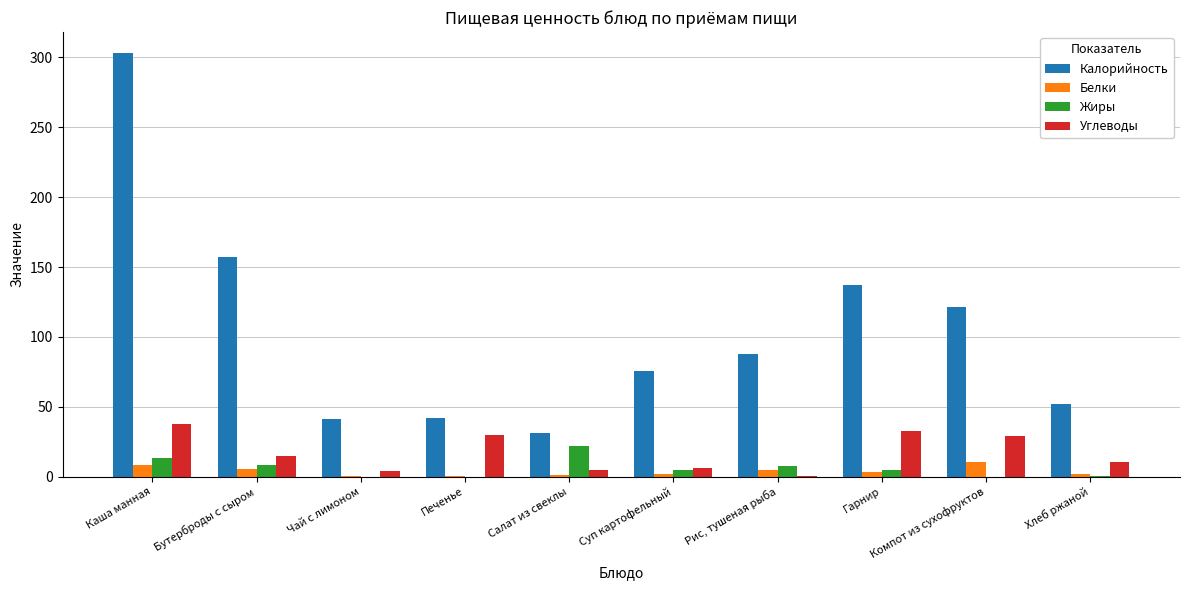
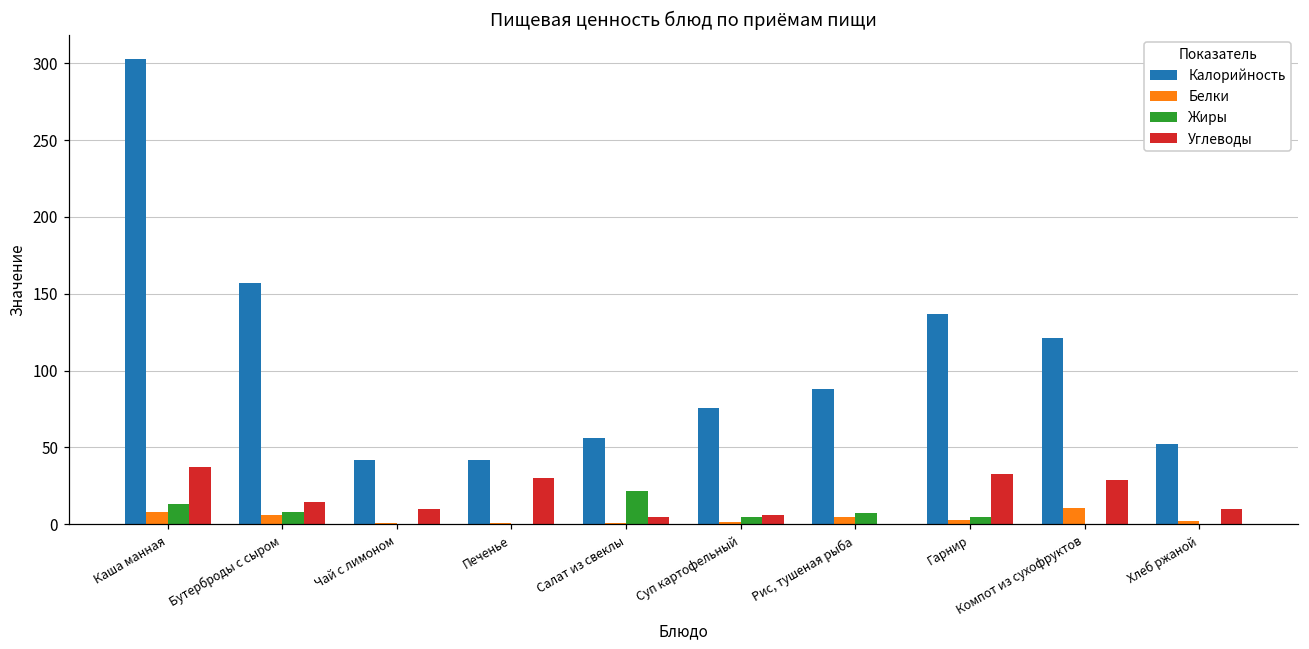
  {
    "Калорийность": {
      "Каша манная": 303,
      "Бутерброды с сыром": 157,
      "Чай с лимоном": 42,
      "Печенье": 42,
-     "Салат из свеклы": 31,
+     "Салат из свеклы": 56,
      "Суп картофельный": 76,
      "Рис, тушеная рыба": 88,
      "Гарнир": 137,
      "Компот из сухофруктов": 122,
      "Хлеб ржаной": 52
    },
    "Белки": {
      "Каша манная": 8,
      "Бутерброды с сыром": 6,
      "Рис, тушеная рыба": 5,
      "Гарнир": 3,
      "Компот из сухофруктов": 10,
      "Хлеб ржаной": 2
    },
    "Жиры": {
      "Каша манная": 13,
      "Бутерброды с сыром": 8,
      "Чай с лимоном": 0,
      "Печенье": 0,
      "Салат из свеклы": 22,
      "Суп картофельный": 5,
      "Рис, тушеная рыба": 7,
      "Гарнир": 5,
      "Компот из сухофруктов": 0
    },
    "Углеводы": {
      "Каша манная": 38,
      "Бутерброды с сыром": 15,
-     "Чай с лимоном": 4,
+     "Чай с лимоном": 10,
      "Печенье": 30,
      "Салат из свеклы": 5,
      "Суп картофельный": 6,
      "Гарнир": 32,
      "Компот из сухофруктов": 29,
      "Хлеб ржаной": 10
    }
  }
